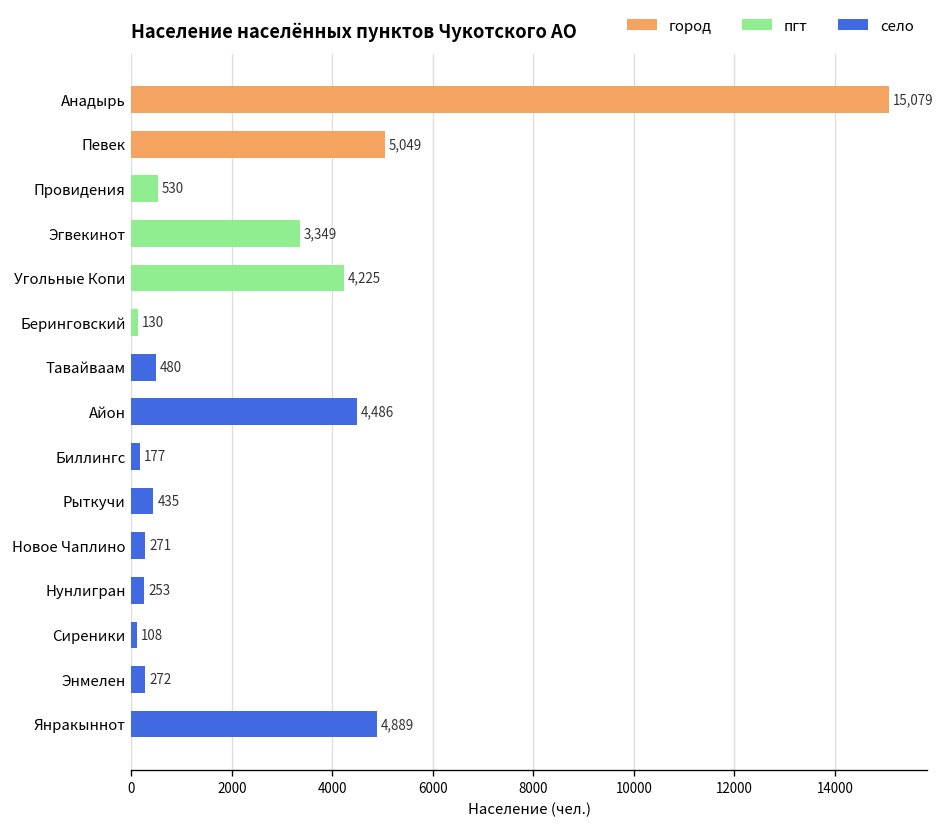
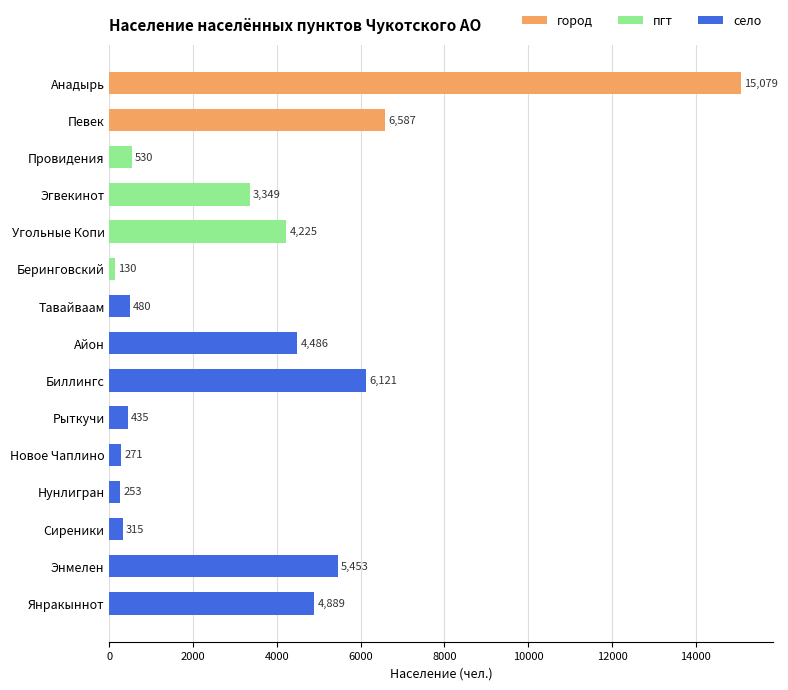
  {
    "Анадырь": "15,079",
-   "Певек": "5,049",
+   "Певек": "6,587",
    "Провидения": "530",
    "Эгвекинот": "3,349",
    "Угольные Копи": "4,225",
    "Беринговский": "130",
    "Тавайваам": "480",
    "Айон": "4,486",
-   "Биллингс": "177",
+   "Биллингс": "6,121",
    "Рыткучи": "435",
    "Новое Чаплино": "271",
    "Нунлигран": "253",
-   "Сиреники": "108",
-   "Энмелен": "272",
+   "Сиреники": "315",
+   "Энмелен": "5,453",
    "Янракыннот": "4,889"
  }
